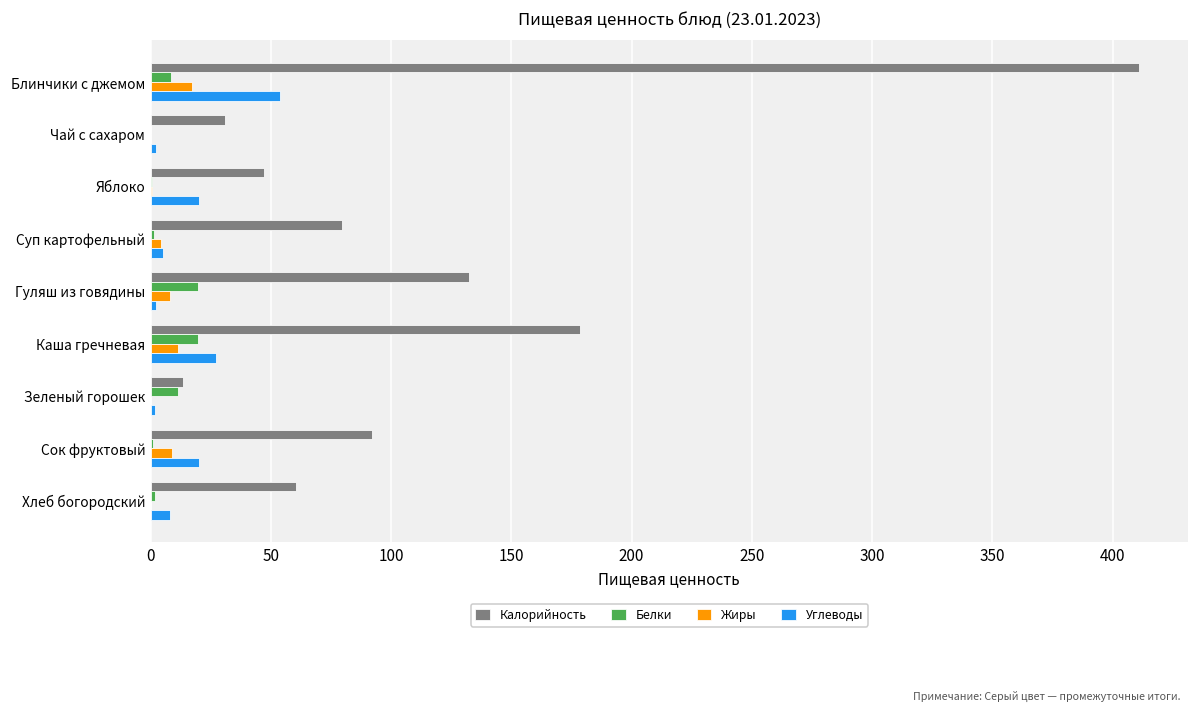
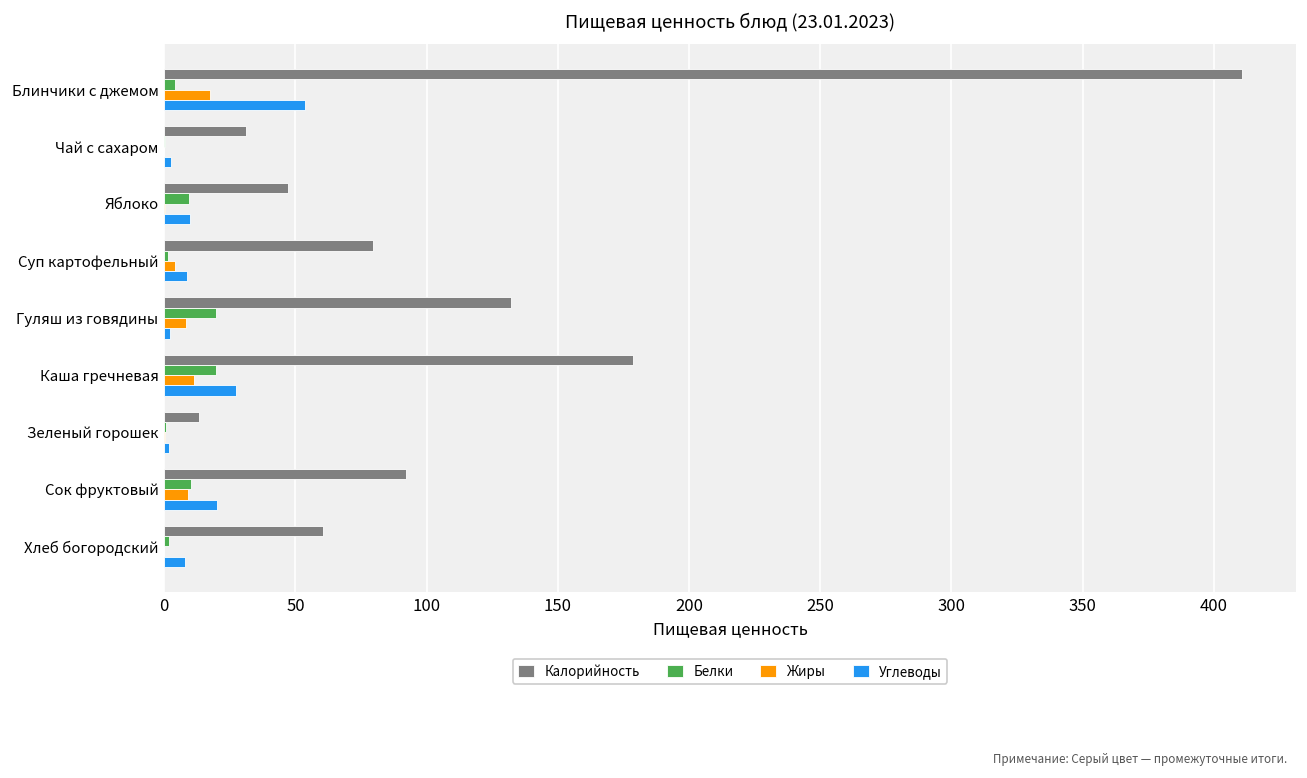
  {
    "Калорийность": {
      "Блинчики с джемом": 411,
      "Чай с сахаром": 31,
      "Яблоко": 47,
      "Суп картофельный": 80,
      "Гуляш из говядины": 132,
      "Каша гречневая": 179,
      "Зеленый горошек": 13,
      "Сок фруктовый": 92,
      "Хлеб богородский": 60
    },
    "Белки": {
-     "Блинчики с джемом": 9,
-     "Яблоко": 0,
+     "Блинчики с джемом": 4,
+     "Яблоко": 9,
      "Суп картофельный": 1,
      "Гуляш из говядины": 20,
      "Каша гречневая": 20,
-     "Зеленый горошек": 11,
-     "Сок фруктовый": 1,
+     "Зеленый горошек": 1,
+     "Сок фруктовый": 10,
      "Хлеб богородский": 2
    },
    "Жиры": {
      "Блинчики с джемом": 17,
      "Суп картофельный": 4,
      "Гуляш из говядины": 8,
      "Каша гречневая": 12,
      "Сок фруктовый": 9,
      "Хлеб богородский": 0
    },
    "Углеводы": {
      "Блинчики с джемом": 54,
      "Чай с сахаром": 2,
-     "Яблоко": 20,
-     "Суп картофельный": 5,
+     "Яблоко": 10,
+     "Суп картофельный": 9,
      "Гуляш из говядины": 2,
      "Каша гречневая": 27,
      "Зеленый горошек": 2,
      "Сок фруктовый": 20,
      "Хлеб богородский": 8
    }
  }
